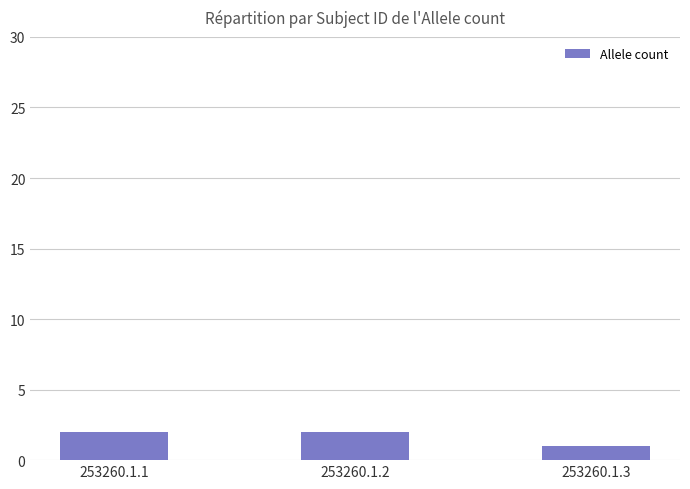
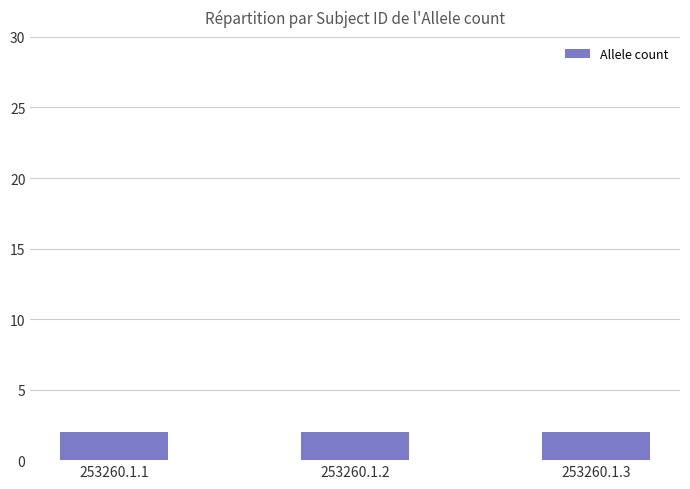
  {
    "253260.1.1": 2,
    "253260.1.2": 2,
-   "253260.1.3": 1
+   "253260.1.3": 2
  }
